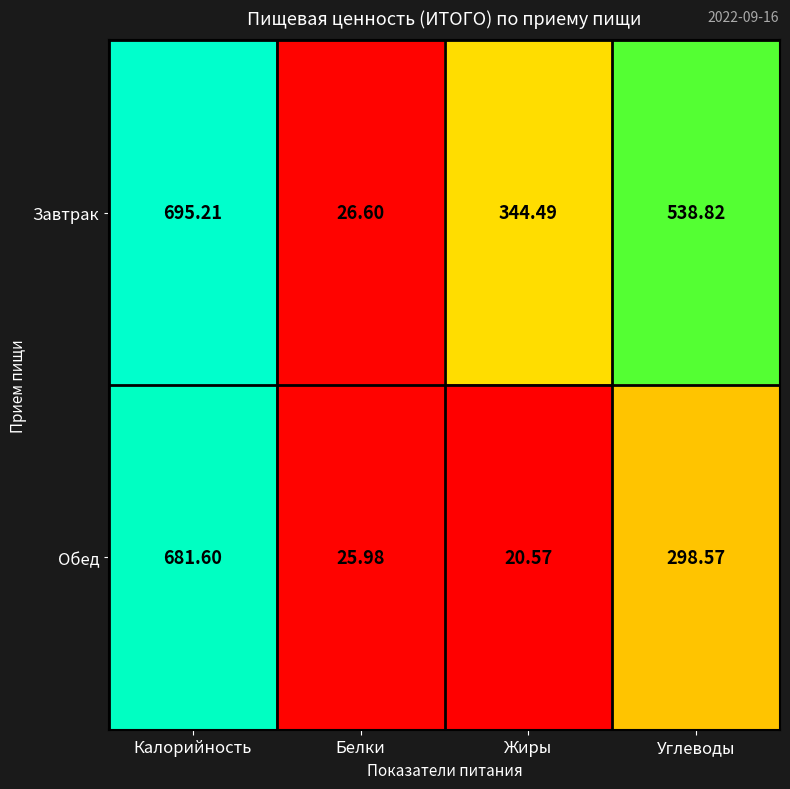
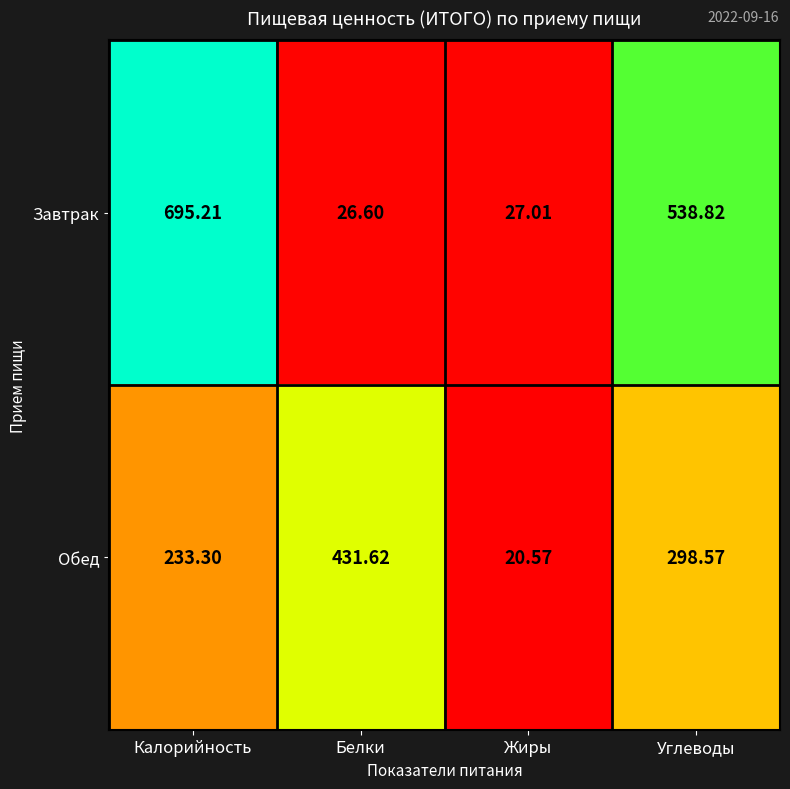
  {
    "Завтрак": {
      "Калорийность": 695.21,
      "Белки": 26.60,
-     "Жиры": 344.49,
+     "Жиры": 27.01,
      "Углеводы": 538.82
    },
    "Обед": {
-     "Калорийность": 681.60,
-     "Белки": 25.98,
+     "Калорийность": 233.30,
+     "Белки": 431.62,
      "Жиры": 20.57,
      "Углеводы": 298.57
    }
  }
